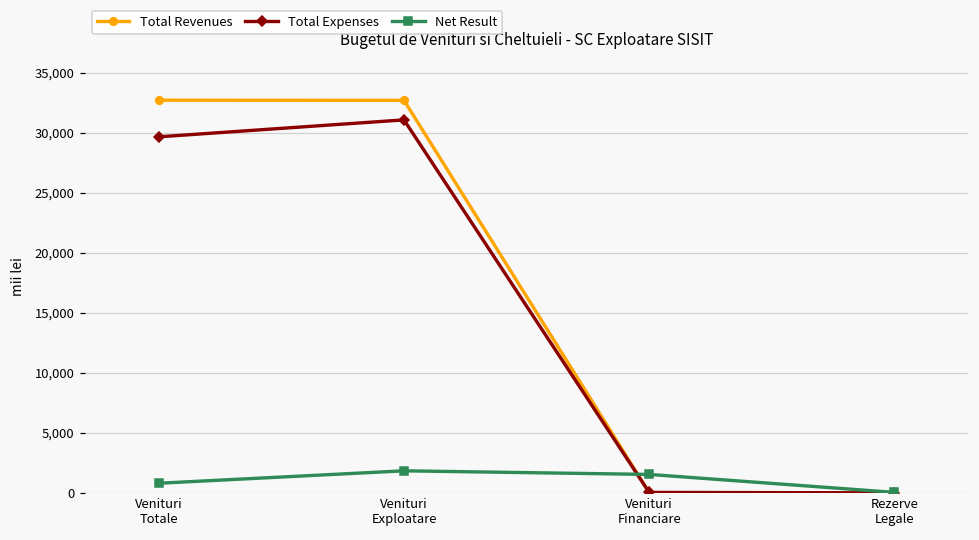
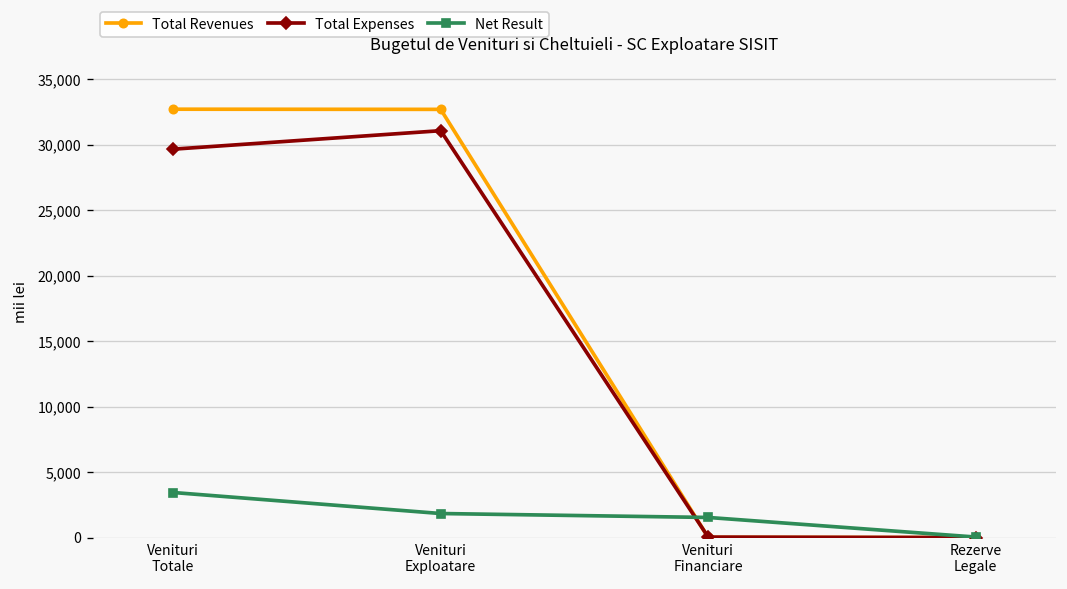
  {
    "Total Revenues": {
      "Venituri Totale": "32,700",
      "Venituri Exploatare": "32,700"
    },
    "Total Expenses": {
      "Venituri Totale": "29,600",
      "Venituri Exploatare": "31,100"
    },
    "Net Result": {
-     "Venituri Totale": "800",
+     "Venituri Totale": "3,400",
      "Venituri Exploatare": "1,800",
      "Venituri Financiare": "1,500"
    }
  }
